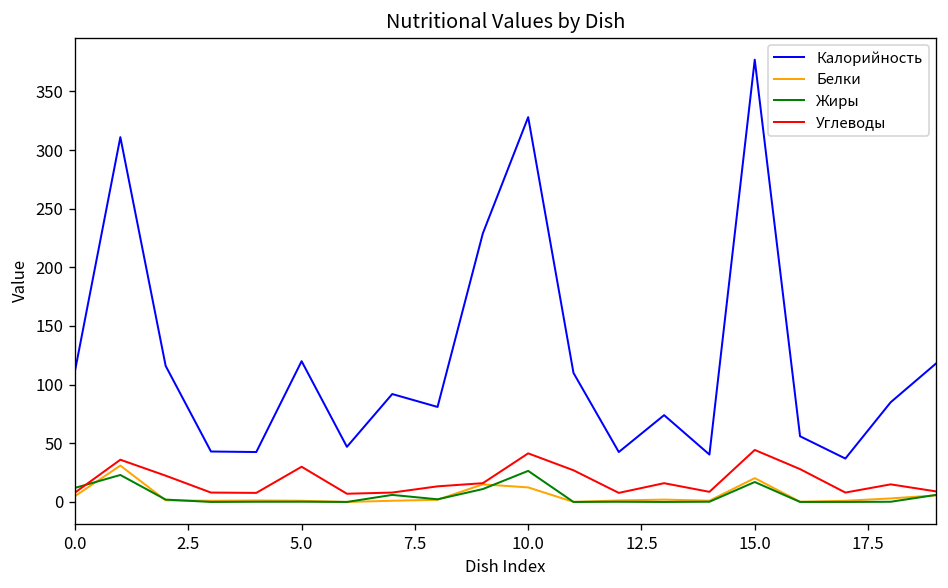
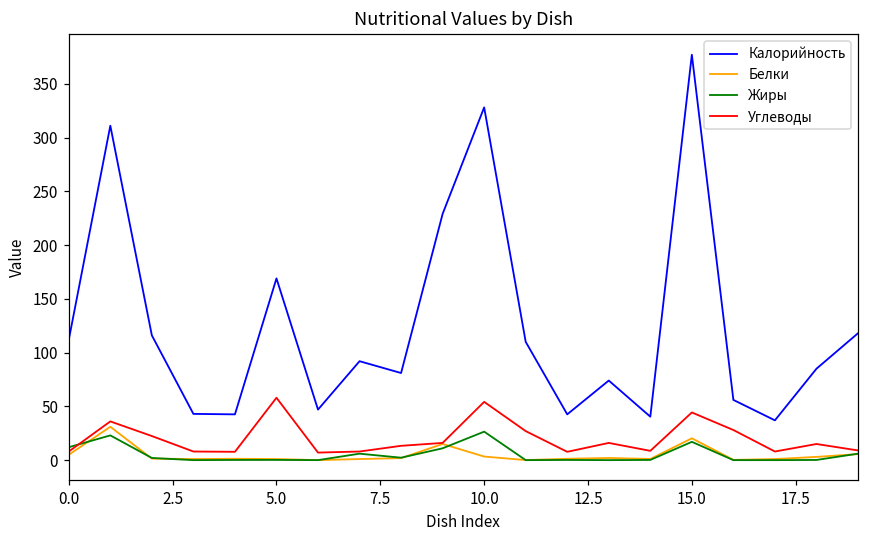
  {
    "Калорийность": {
      "0.0": 110,
-     "5.0": 120,
+     "5.0": 170,
      "10.0": 330,
      "15.0": 380
    },
    "Белки": {
      "0.0": 10,
-     "10.0": 10,
+     "10.0": 0,
      "15.0": 20
    },
    "Жиры": {
      "0.0": 10,
      "10.0": 30,
      "15.0": 20
    },
    "Углеводы": {
      "0.0": 10,
-     "5.0": 30,
-     "10.0": 40,
+     "5.0": 60,
+     "10.0": 50,
      "15.0": 40
    }
  }
